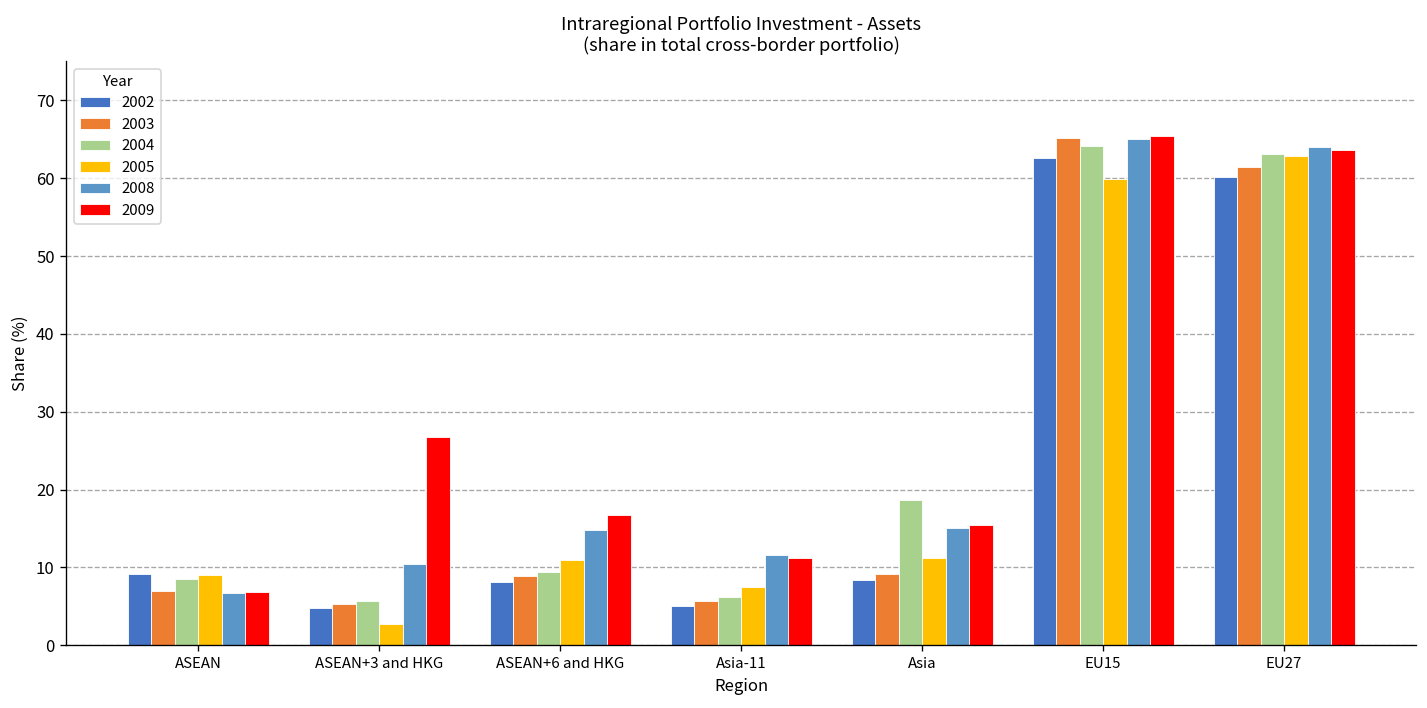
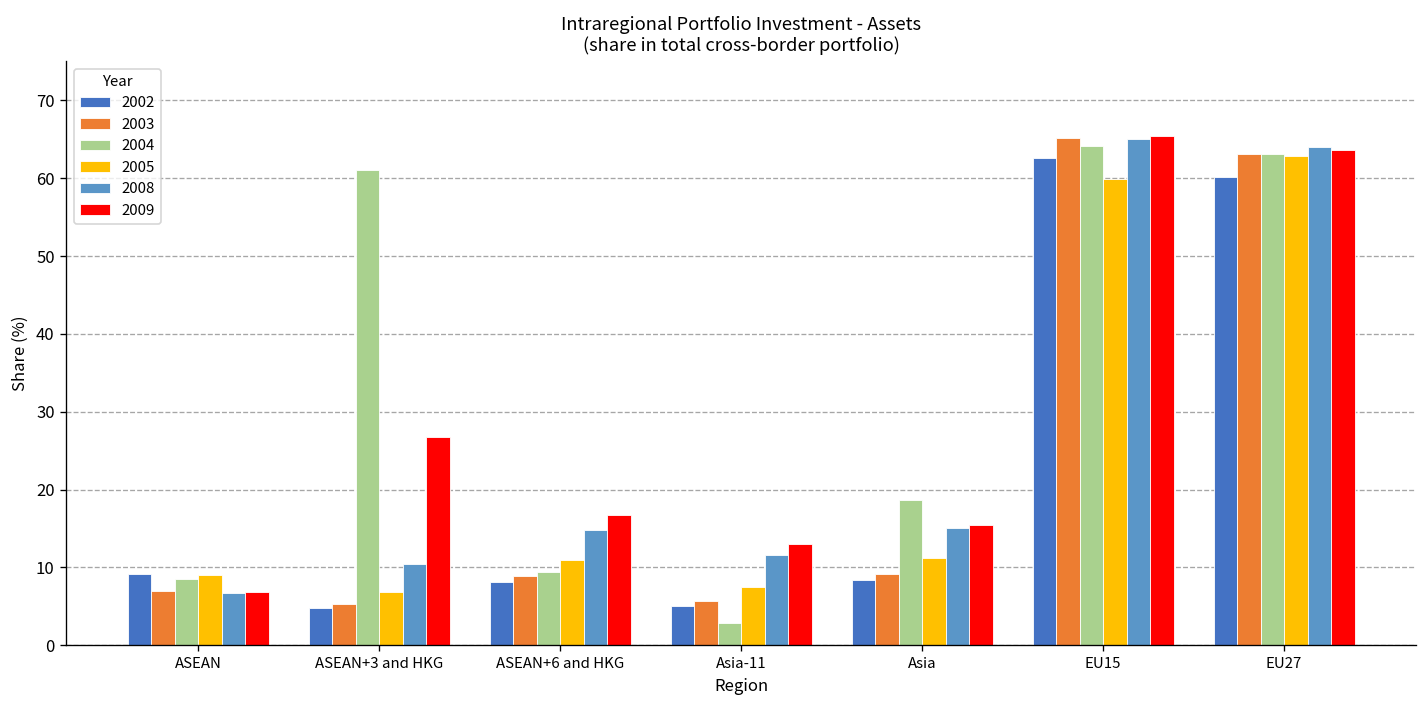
  {
    "2003": {
      "ASEAN": 7,
      "ASEAN+3 and HKG": 5,
      "ASEAN+6 and HKG": 9,
      "Asia-11": 6,
      "Asia": 9,
      "EU15": 65,
-     "EU27": 62
+     "EU27": 63
    },
    "2004": {
      "ASEAN": 9,
-     "ASEAN+3 and HKG": 6,
+     "ASEAN+3 and HKG": 61,
      "ASEAN+6 and HKG": 9,
-     "Asia-11": 6,
+     "Asia-11": 3,
      "Asia": 19,
      "EU15": 64,
      "EU27": 63
    },
    "2005": {
      "ASEAN": 9,
-     "ASEAN+3 and HKG": 3,
+     "ASEAN+3 and HKG": 7,
      "ASEAN+6 and HKG": 11,
      "Asia-11": 8,
      "Asia": 11,
      "EU15": 60,
      "EU27": 63
    },
    "2009": {
      "ASEAN": 7,
      "ASEAN+3 and HKG": 27,
      "ASEAN+6 and HKG": 17,
-     "Asia-11": 11,
+     "Asia-11": 13,
      "Asia": 16,
      "EU15": 65,
      "EU27": 64
    }
  }
